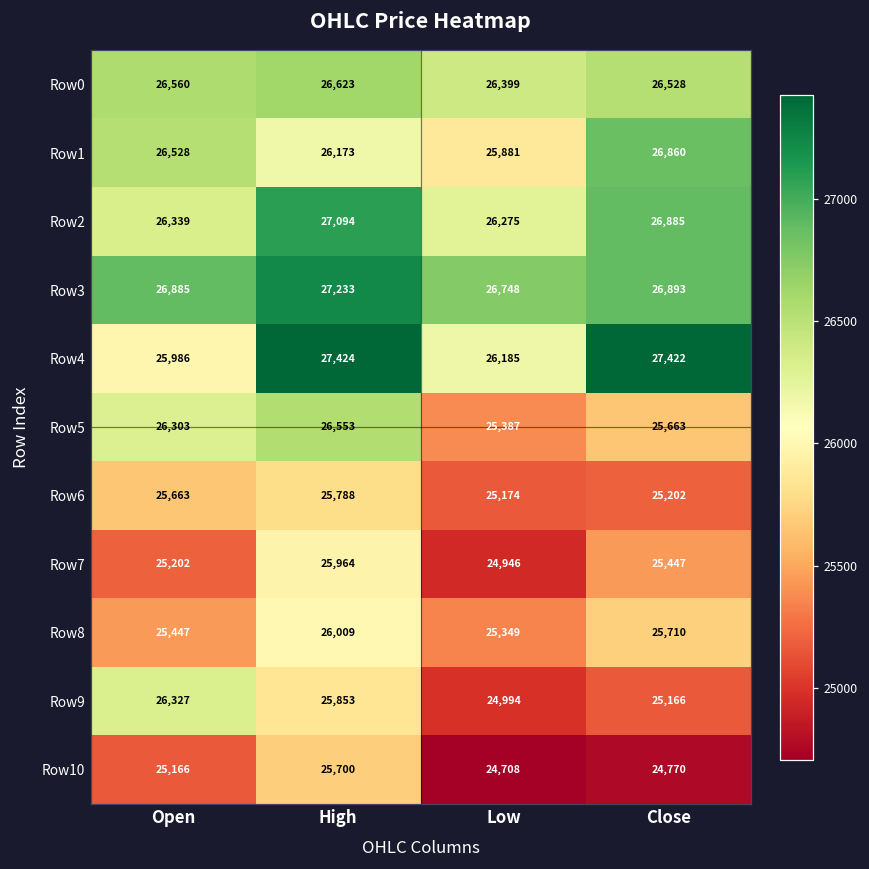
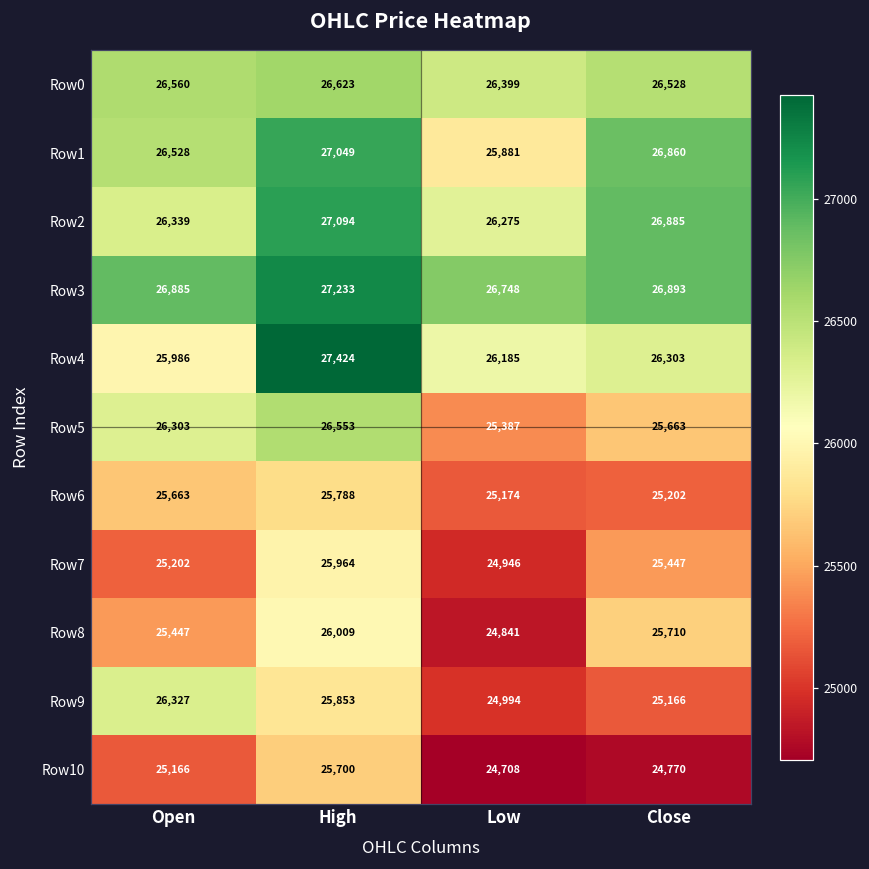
  {
    "Row0": {
      "Open": "26,560",
      "High": "26,623",
      "Low": "26,399",
      "Close": "26,528"
    },
    "Row1": {
      "Open": "26,528",
-     "High": "26,173",
+     "High": "27,049",
      "Low": "25,881",
      "Close": "26,860"
    },
    "Row2": {
      "Open": "26,339",
      "High": "27,094",
      "Low": "26,275",
      "Close": "26,885"
    },
    "Row3": {
      "Open": "26,885",
      "High": "27,233",
      "Low": "26,748",
      "Close": "26,893"
    },
    "Row4": {
      "Open": "25,986",
      "High": "27,424",
      "Low": "26,185",
-     "Close": "27,422"
+     "Close": "26,303"
    },
    "Row5": {
      "Open": "26,303",
      "High": "26,553",
      "Low": "25,387",
      "Close": "25,663"
    },
    "Row6": {
      "Open": "25,663",
      "High": "25,788",
      "Low": "25,174",
      "Close": "25,202"
    },
    "Row7": {
      "Open": "25,202",
      "High": "25,964",
      "Low": "24,946",
      "Close": "25,447"
    },
    "Row8": {
      "Open": "25,447",
      "High": "26,009",
-     "Low": "25,349",
+     "Low": "24,841",
      "Close": "25,710"
    },
    "Row9": {
      "Open": "26,327",
      "High": "25,853",
      "Low": "24,994",
      "Close": "25,166"
    },
    "Row10": {
      "Open": "25,166",
      "High": "25,700",
      "Low": "24,708",
      "Close": "24,770"
    }
  }
